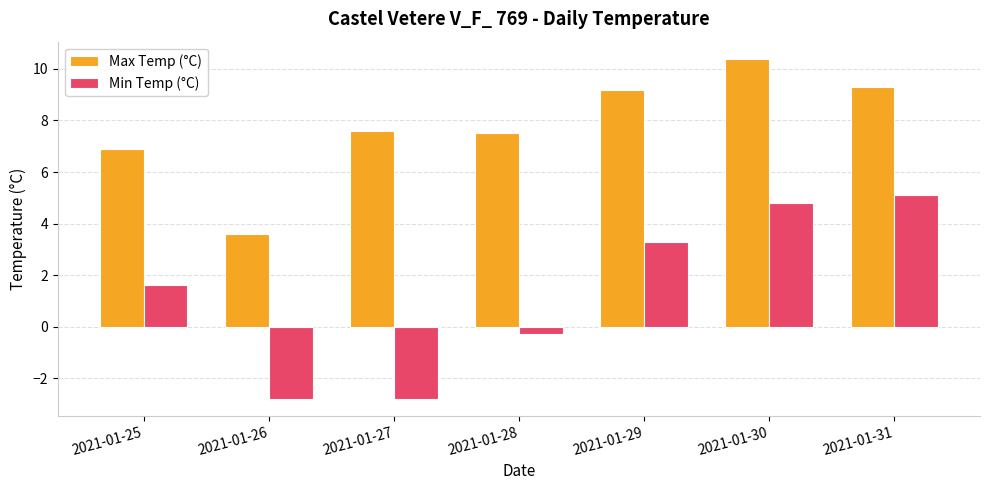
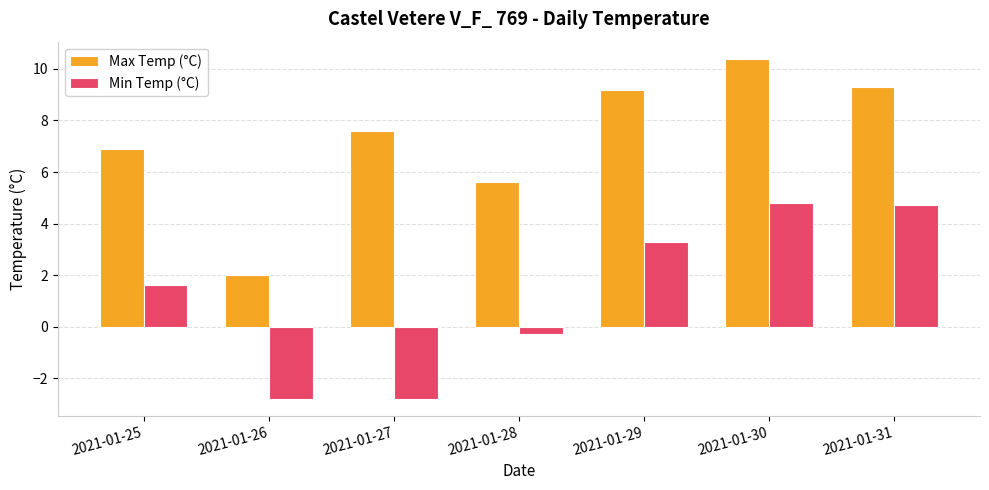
  {
    "Max Temp (°C)": {
      "2021-01-25": 6.9,
-     "2021-01-26": 3.6,
+     "2021-01-26": 2.0,
      "2021-01-27": 7.6,
-     "2021-01-28": 7.5,
+     "2021-01-28": 5.6,
      "2021-01-29": 9.2,
      "2021-01-30": 10.4,
      "2021-01-31": 9.3
    },
    "Min Temp (°C)": {
      "2021-01-25": 1.6,
      "2021-01-26": -2.8,
      "2021-01-27": -2.8,
      "2021-01-28": -0.3,
      "2021-01-29": 3.3,
      "2021-01-30": 4.8,
-     "2021-01-31": 5.1
+     "2021-01-31": 4.7
    }
  }
